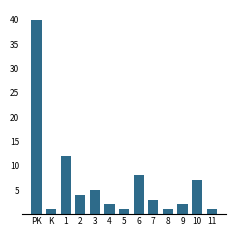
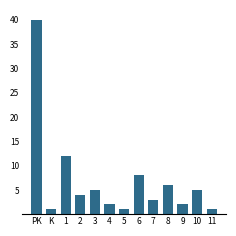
  {
    "PK": 40,
    "K": 1,
    "1": 12,
    "2": 4,
    "3": 5,
    "4": 2,
    "5": 1,
    "6": 8,
    "7": 3,
-   "8": 1,
+   "8": 6,
    "9": 2,
-   "10": 7,
+   "10": 5,
    "11": 1
  }
